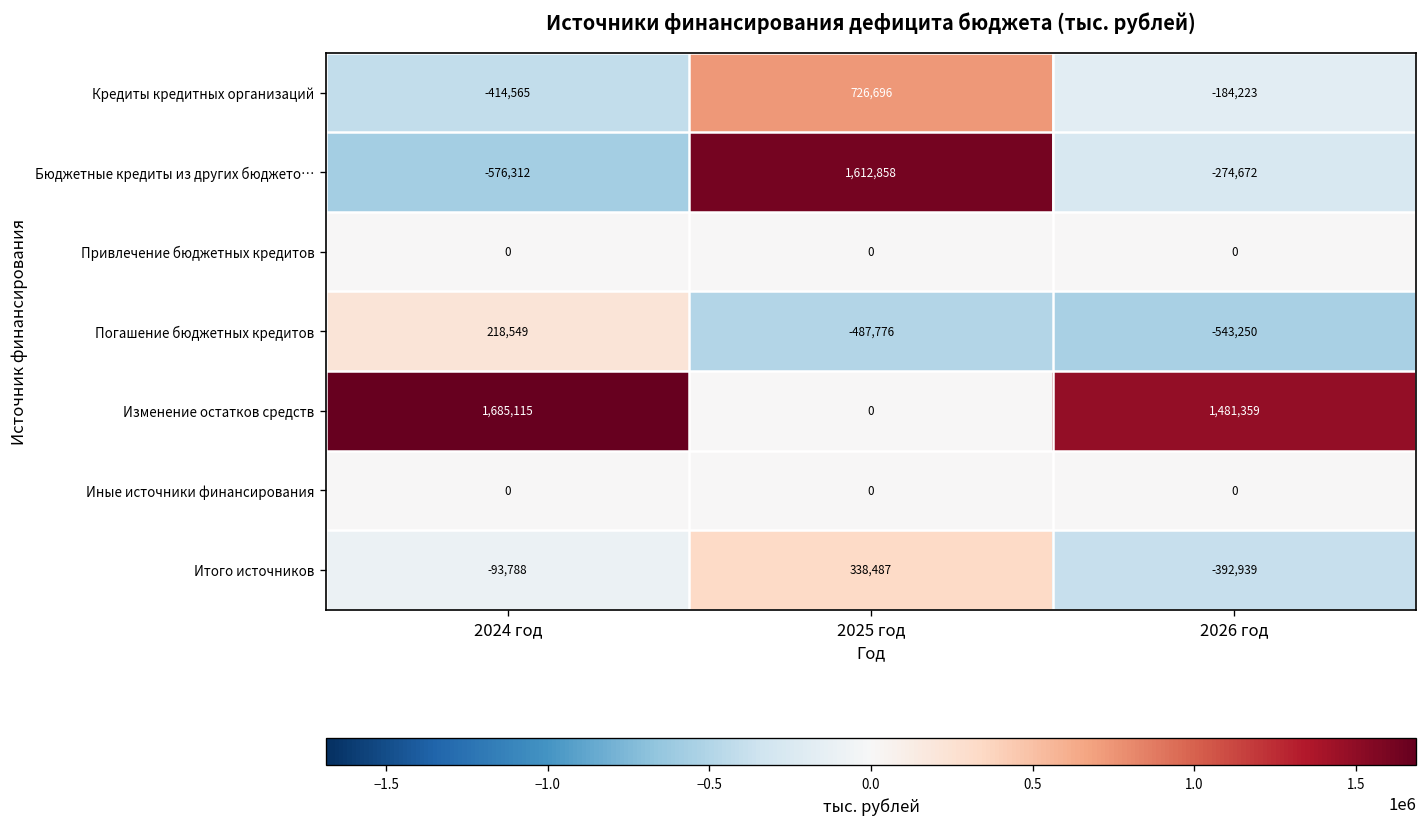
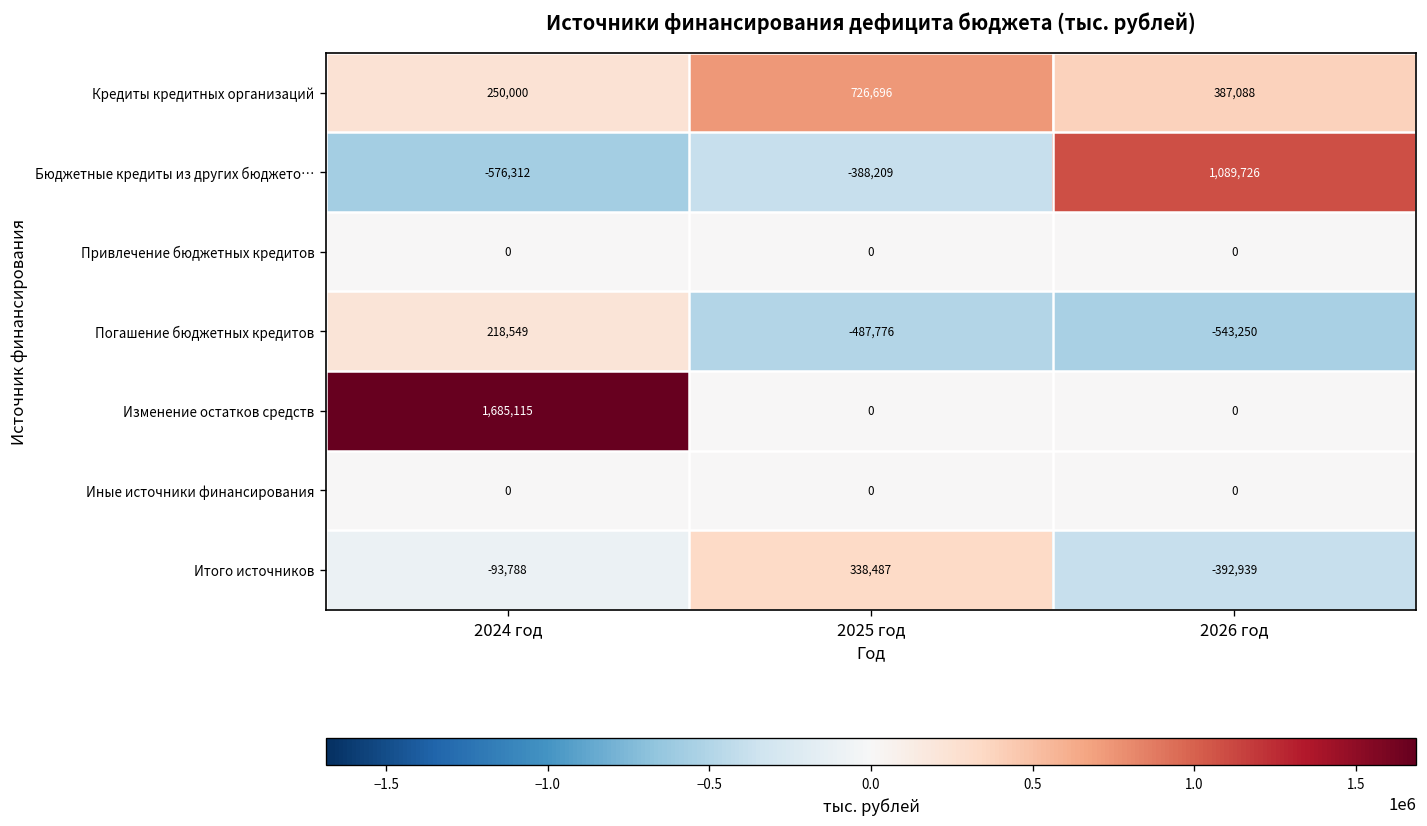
  {
    "Кредиты кредитных организаций": {
-     "2024 год": "-414,565",
+     "2024 год": "250,000",
      "2025 год": "726,696",
-     "2026 год": "-184,223"
+     "2026 год": "387,088"
    },
    "Бюджетные кредиты из других бюджето…": {
      "2024 год": "-576,312",
-     "2025 год": "1,612,858",
-     "2026 год": "-274,672"
+     "2025 год": "-388,209",
+     "2026 год": "1,089,726"
    },
    "Привлечение бюджетных кредитов": {
      "2024 год": "0",
      "2025 год": "0",
      "2026 год": "0"
    },
    "Погашение бюджетных кредитов": {
      "2024 год": "218,549",
      "2025 год": "-487,776",
      "2026 год": "-543,250"
    },
    "Изменение остатков средств": {
      "2024 год": "1,685,115",
      "2025 год": "0",
-     "2026 год": "1,481,359"
+     "2026 год": "0"
    },
    "Иные источники финансирования": {
      "2024 год": "0",
      "2025 год": "0",
      "2026 год": "0"
    },
    "Итого источников": {
      "2024 год": "-93,788",
      "2025 год": "338,487",
      "2026 год": "-392,939"
    }
  }
